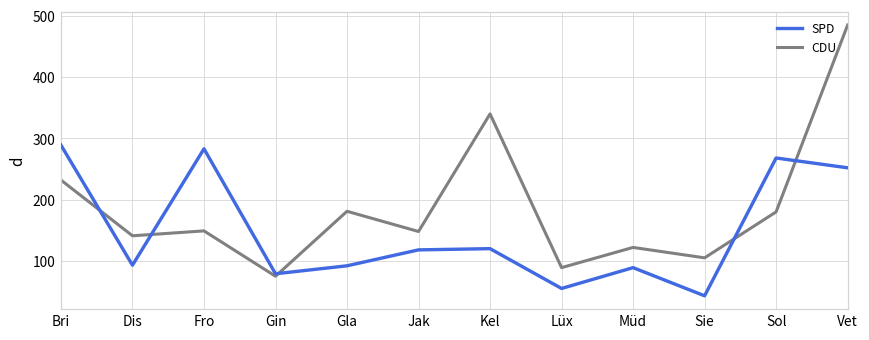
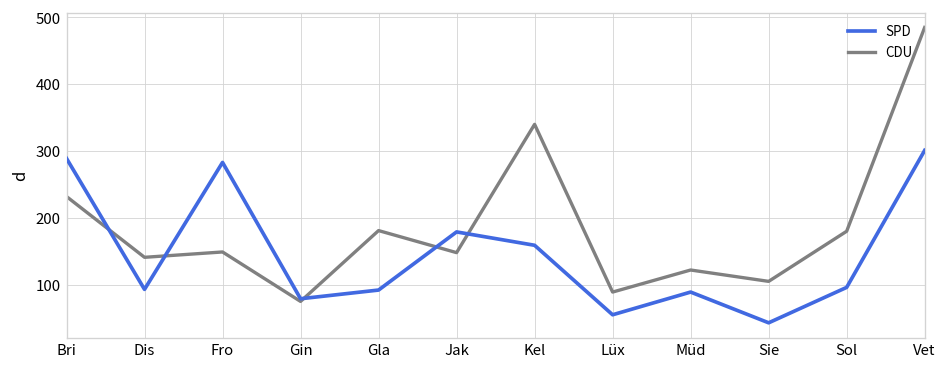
  {
    "SPD": {
      "Bri": 290,
      "Dis": 90,
      "Fro": 280,
      "Gla": 90,
-     "Jak": 120,
-     "Kel": 120,
+     "Jak": 180,
+     "Kel": 160,
      "Lüx": 60,
      "Müd": 90,
      "Sie": 40,
-     "Sol": 270,
-     "Vet": 250
+     "Sol": 100,
+     "Vet": 300
    },
    "CDU": {
      "Bri": 230,
      "Dis": 140,
      "Fro": 150,
      "Gla": 180,
      "Jak": 150,
      "Kel": 340,
      "Lüx": 90,
      "Müd": 120,
      "Sie": 110,
      "Sol": 180,
      "Vet": 490
    }
  }
